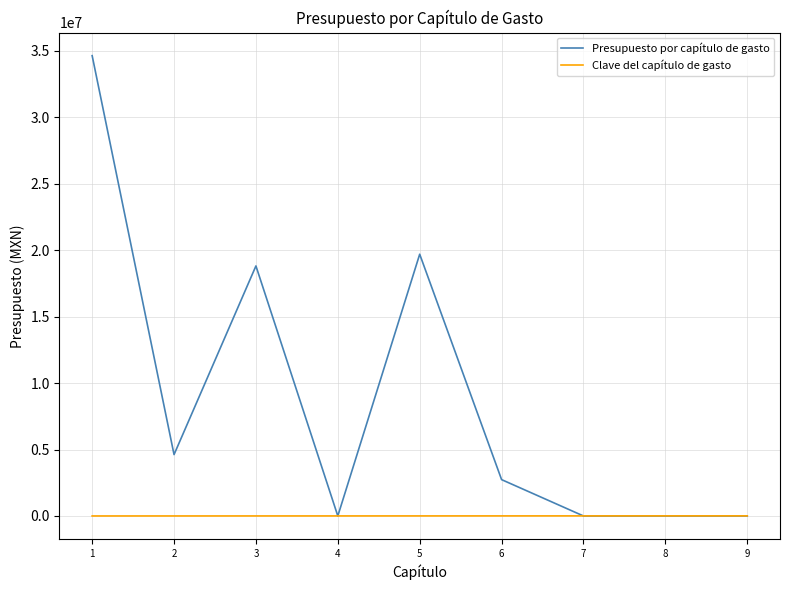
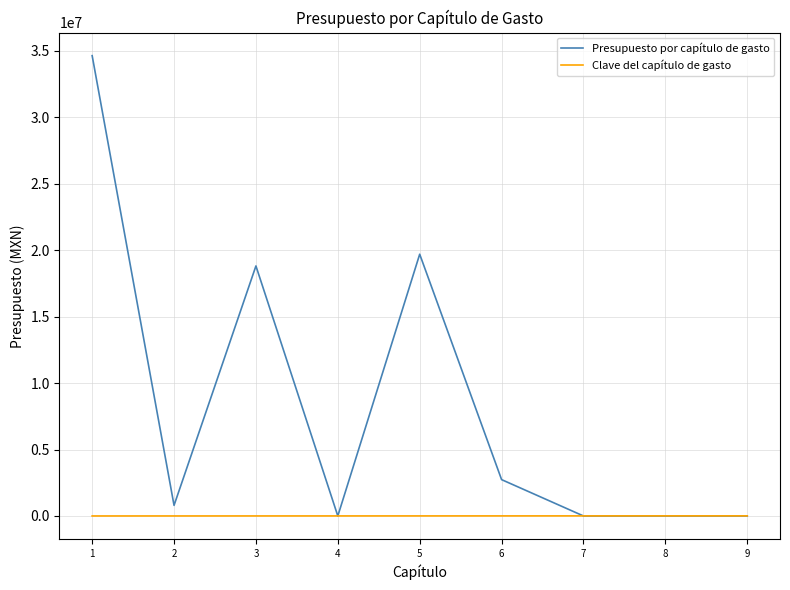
  {
    "Presupuesto por capítulo de gasto": {
      "1": 34600000,
-     "2": 4600000,
+     "2": 800000,
      "3": 18800000,
      "5": 19700000,
      "6": 2700000
    },
    "Clave del capítulo de gasto": {
      "1": 0,
      "2": 0,
      "3": 0,
      "5": 0,
      "6": 0
    }
  }
